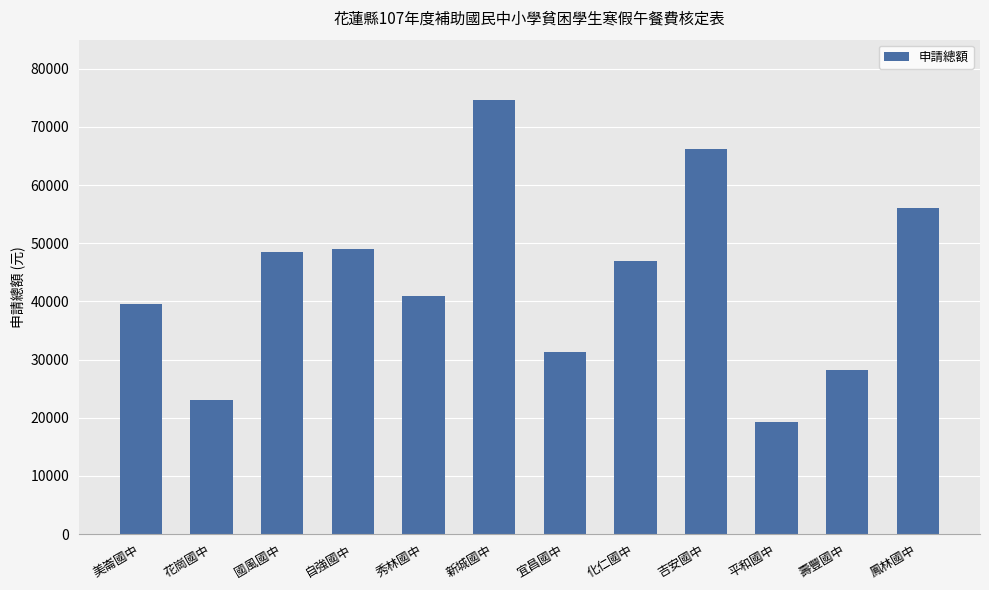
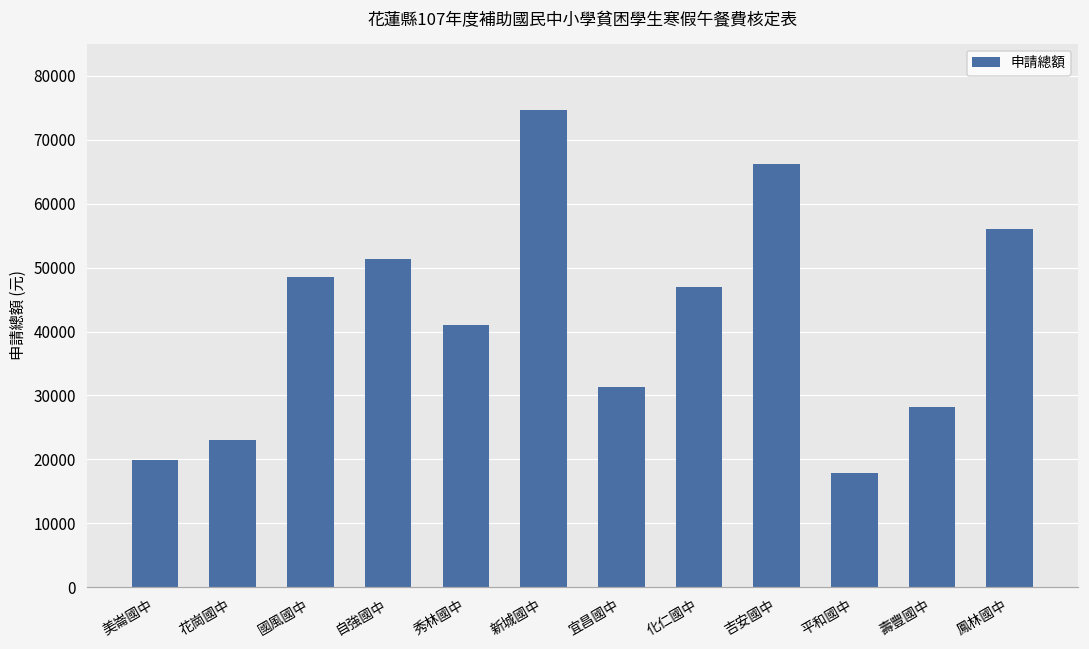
  {
-   "美崙國中": 40000,
+   "美崙國中": 20000,
    "花崗國中": 23000,
    "國風國中": 48000,
-   "自強國中": 49000,
+   "自強國中": 51000,
    "秀林國中": 41000,
    "新城國中": 75000,
    "宜昌國中": 31000,
    "化仁國中": 47000,
    "吉安國中": 66000,
-   "平和國中": 19000,
+   "平和國中": 18000,
    "壽豐國中": 28000,
    "鳳林國中": 56000
  }
